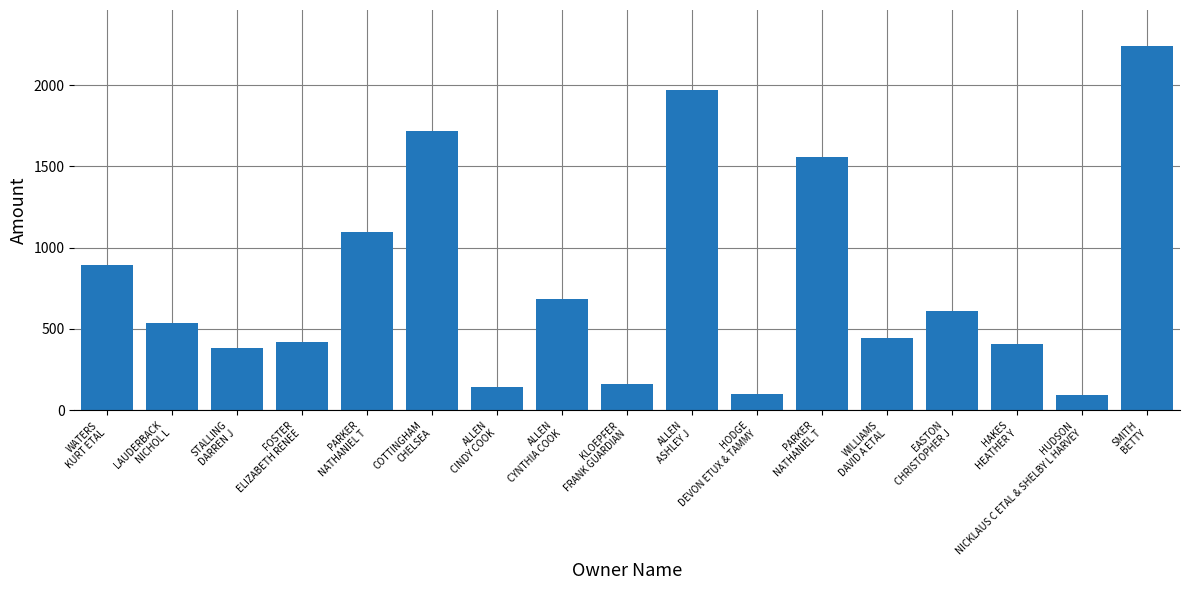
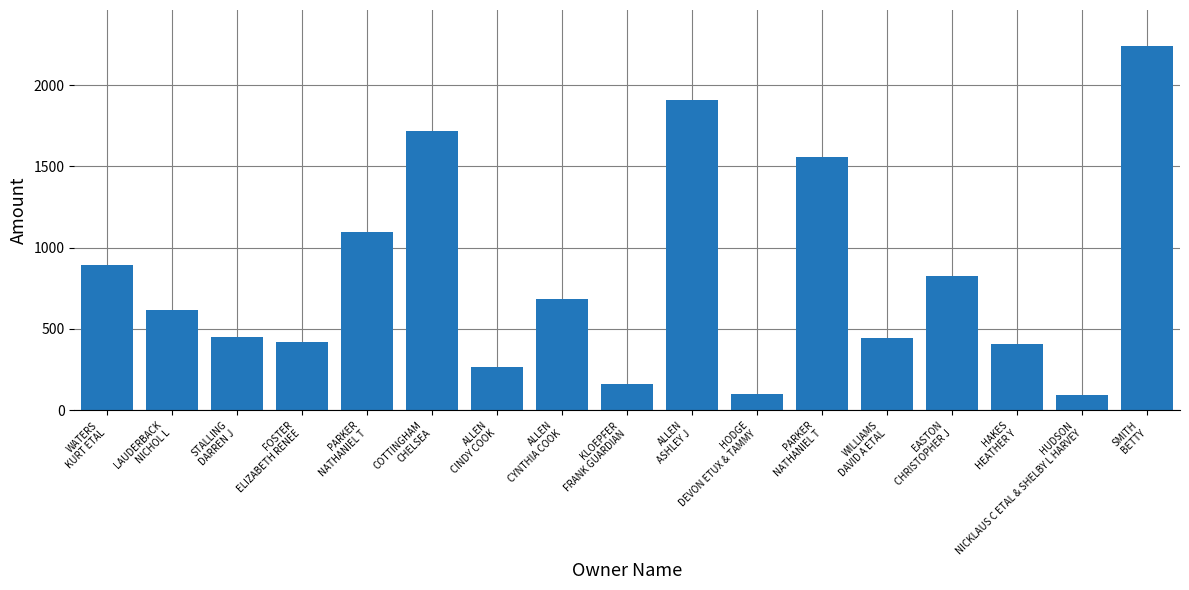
  {
    "WATERS KURT ETAL": 900,
-   "LAUDERBACK NICHOL L": 540,
-   "STALLING DARREN J": 380,
+   "LAUDERBACK NICHOL L": 620,
+   "STALLING DARREN J": 450,
    "FOSTER ELIZABETH RENEE": 420,
    "COTTINGHAM CHELSEA": 1720,
-   "ALLEN CINDY COOK": 140,
+   "ALLEN CINDY COOK": 270,
    "ALLEN CYNTHIA COOK": 680,
    "KLOEPFER FRANK GUARDIAN": 160,
-   "ALLEN ASHLEY J": 1970,
+   "ALLEN ASHLEY J": 1910,
    "HODGE DEVON ETUX & TAMMY": 100,
    "WILLIAMS DAVID A ETAL": 440,
-   "EASTON CHRISTOPHER J": 610,
+   "EASTON CHRISTOPHER J": 820,
    "HAKES HEATHER Y": 410,
    "HUDSON NICKLAUS C ETAL & SHELBY L HARVEY": 90,
    "SMITH BETTY": 2240
  }
